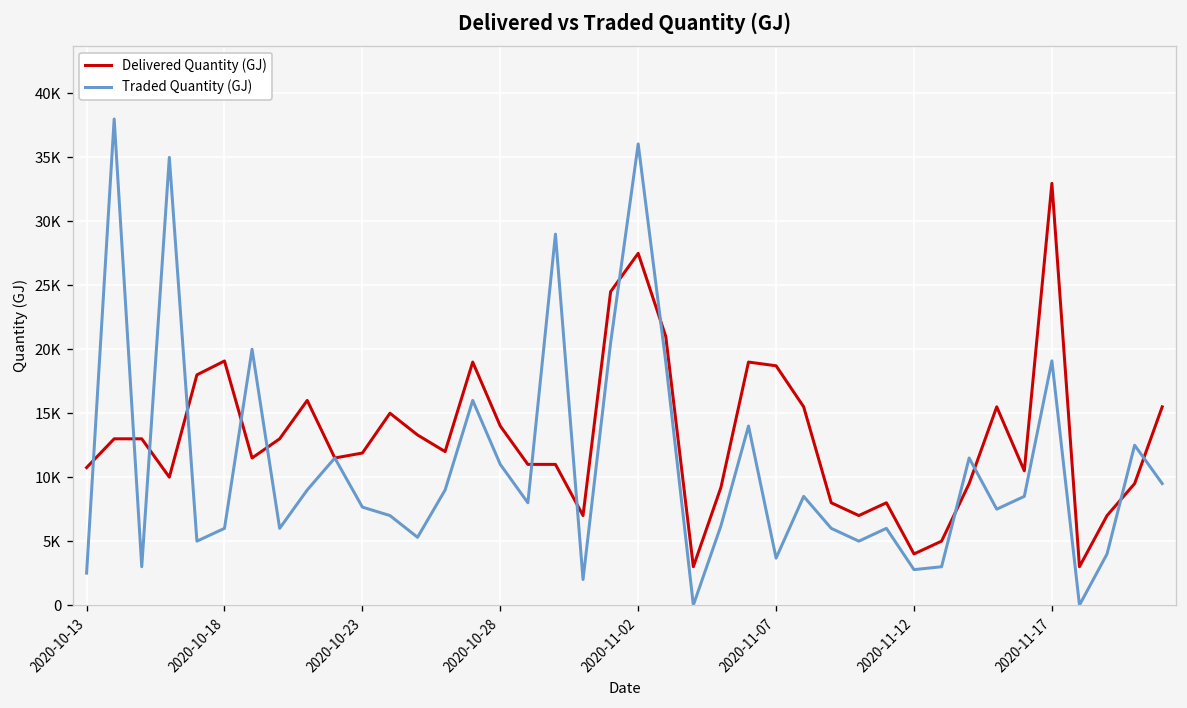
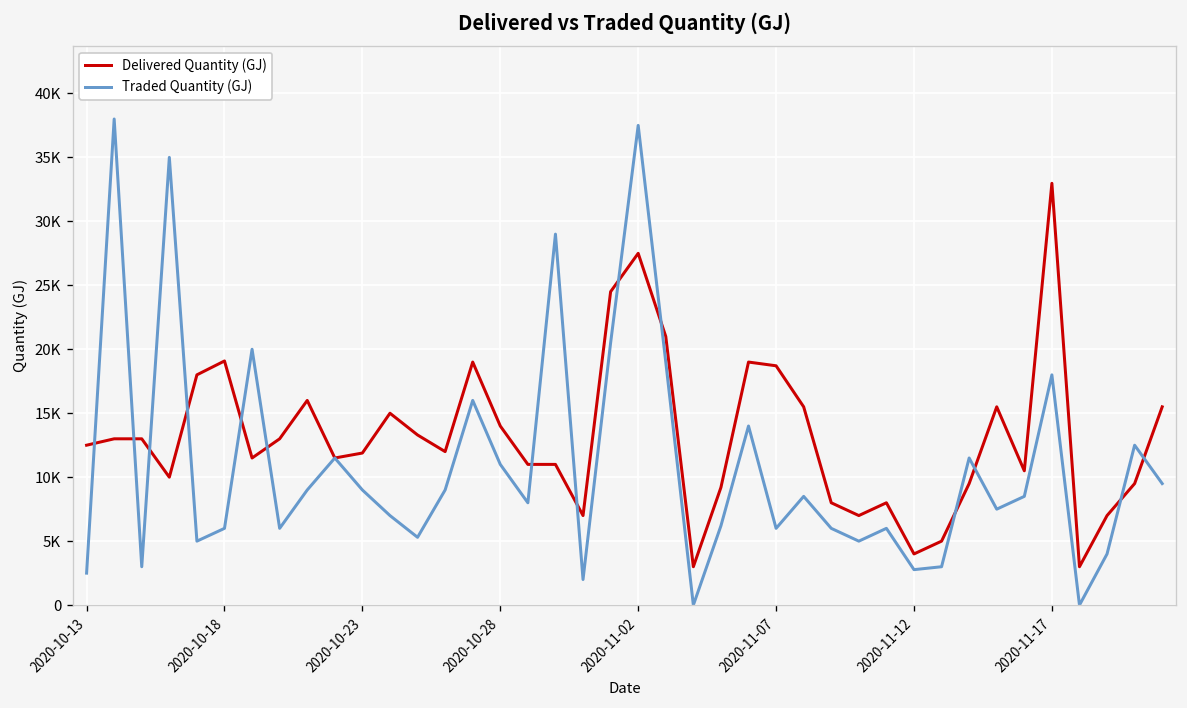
  {
    "Delivered Quantity (GJ)": {
-     "2020-10-13": 10800,
+     "2020-10-13": 12500,
      "2020-10-18": 19100,
      "2020-10-23": 11900,
      "2020-10-28": 14000,
      "2020-11-02": 27500,
      "2020-11-07": 18700,
      "2020-11-12": 4000,
      "2020-11-17": 33000
    },
    "Traded Quantity (GJ)": {
      "2020-10-13": 2500,
      "2020-10-18": 6000,
-     "2020-10-23": 7700,
+     "2020-10-23": 9000,
      "2020-10-28": 11000,
-     "2020-11-02": 36100,
-     "2020-11-07": 3700,
+     "2020-11-02": 37500,
+     "2020-11-07": 6000,
      "2020-11-12": 2800,
-     "2020-11-17": 19100
+     "2020-11-17": 18000
    }
  }
